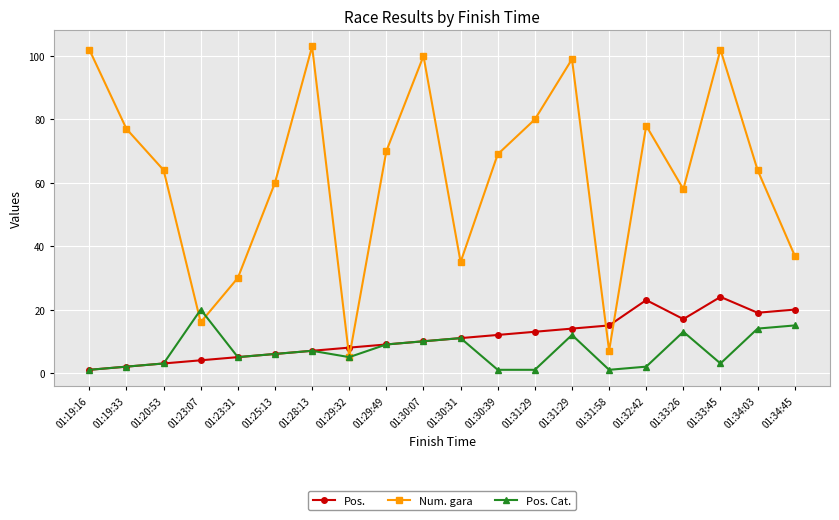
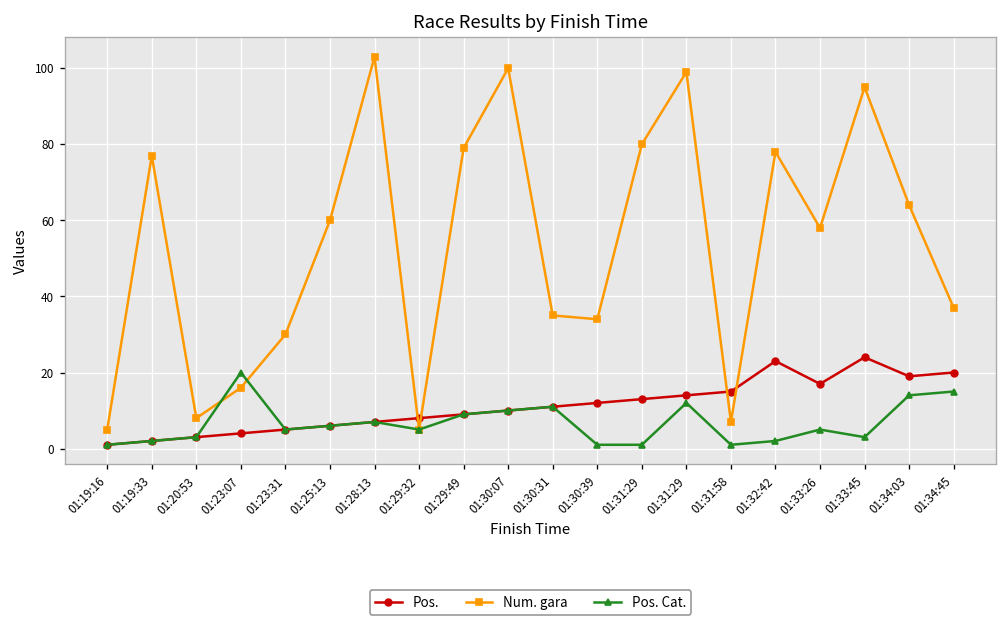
  {
    "Pos.": {
      "01:23:07": 4,
      "01:29:32": 8,
      "01:30:39": 12,
      "01:31:58": 15,
      "01:32:42": 23,
      "01:33:26": 17,
      "01:33:45": 24,
      "01:34:03": 19,
      "01:34:45": 20
    },
    "Num. gara": {
-     "01:19:16": 102,
+     "01:19:16": 5,
      "01:19:33": 77,
-     "01:20:53": 64,
+     "01:20:53": 8,
      "01:23:07": 16,
      "01:23:31": 30,
      "01:25:13": 60,
      "01:28:13": 103,
-     "01:29:49": 70,
+     "01:29:49": 79,
      "01:30:07": 100,
      "01:30:31": 35,
-     "01:30:39": 69,
+     "01:30:39": 34,
      "01:31:58": 7,
      "01:32:42": 78,
      "01:33:26": 58,
-     "01:33:45": 102,
+     "01:33:45": 95,
      "01:34:03": 64,
      "01:34:45": 37
    },
    "Pos. Cat.": {
      "01:23:07": 20,
      "01:30:39": 1,
      "01:31:58": 1,
      "01:32:42": 2,
-     "01:33:26": 13,
+     "01:33:26": 5,
      "01:33:45": 3,
      "01:34:03": 14,
      "01:34:45": 15
    }
  }
